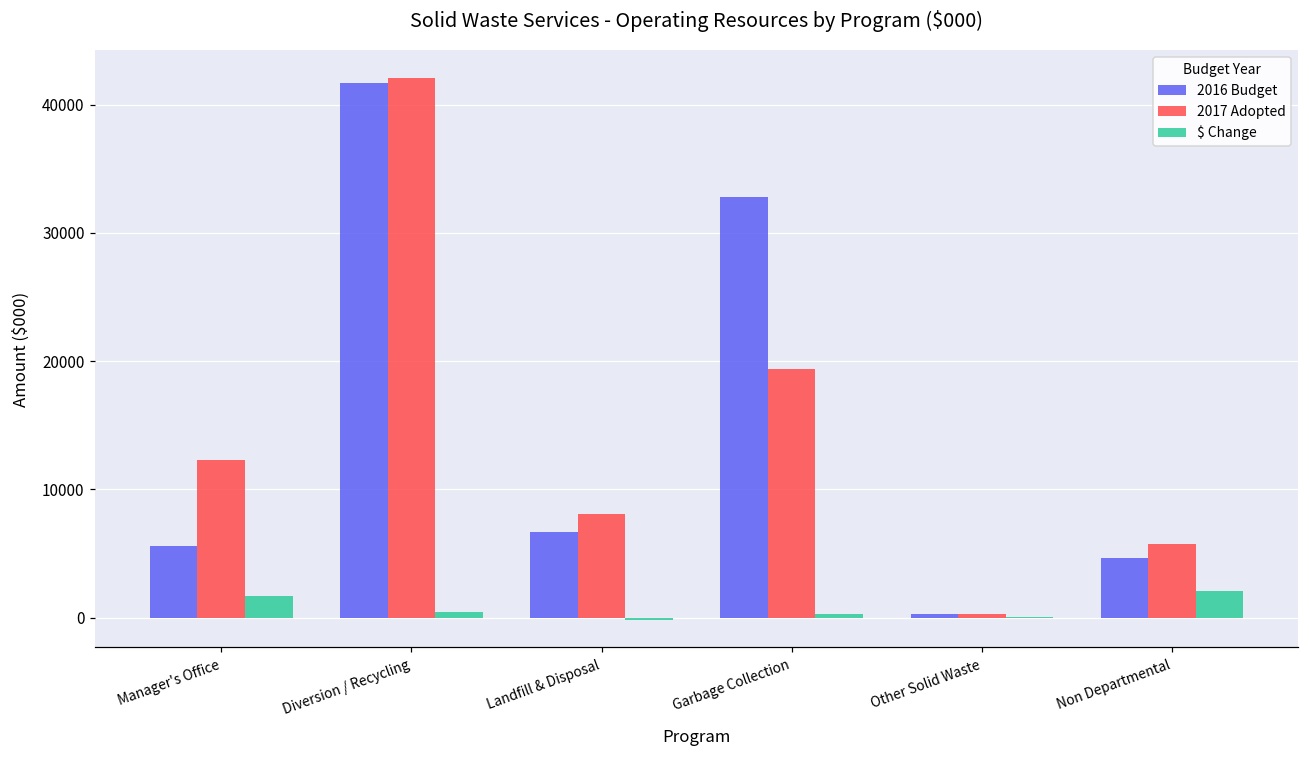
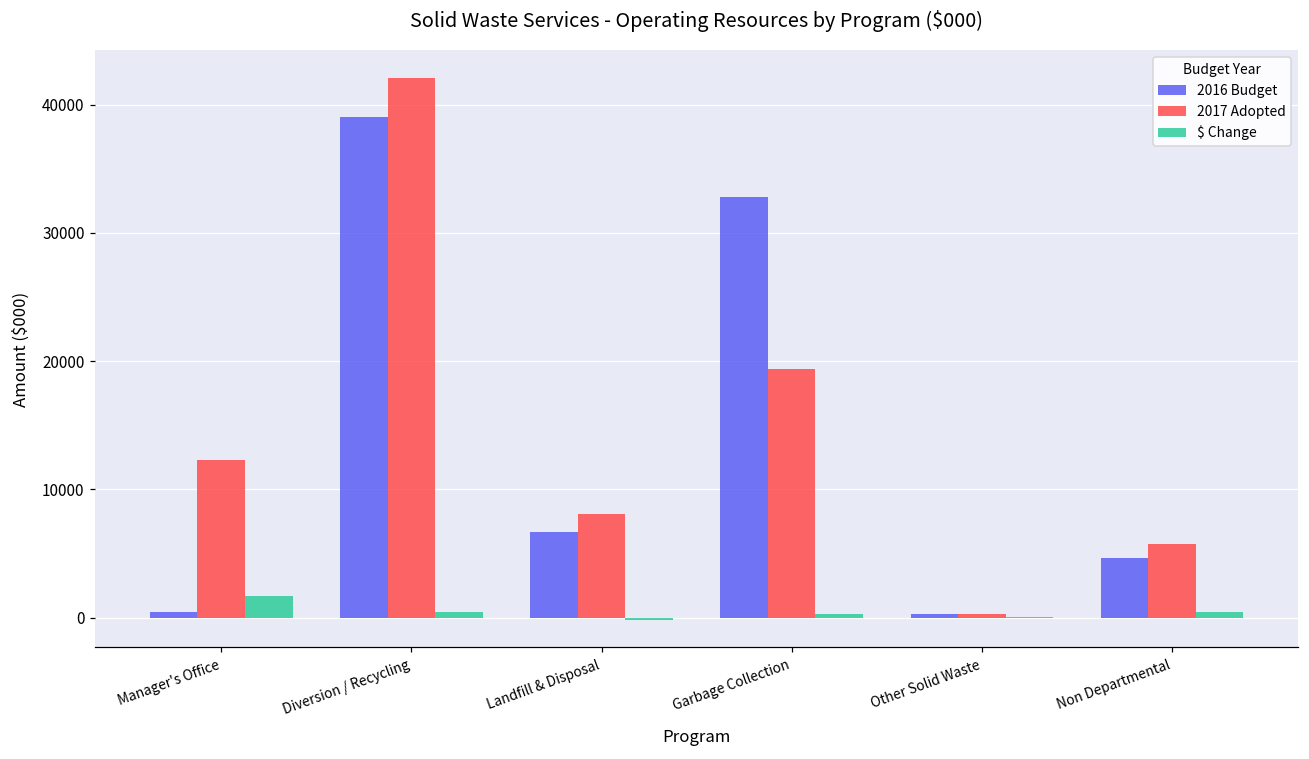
  {
    "2016 Budget": {
-     "Manager's Office": 5600,
-     "Diversion / Recycling": 41700,
+     "Manager's Office": 500,
+     "Diversion / Recycling": 39000,
      "Landfill & Disposal": 6700,
      "Garbage Collection": 32800,
      "Other Solid Waste": 300,
      "Non Departmental": 4600
    },
    "2017 Adopted": {
      "Manager's Office": 12300,
      "Diversion / Recycling": 42100,
      "Landfill & Disposal": 8100,
      "Garbage Collection": 19400,
      "Other Solid Waste": 300,
      "Non Departmental": 5700
    },
    "$ Change": {
      "Manager's Office": 1700,
      "Diversion / Recycling": 400,
      "Landfill & Disposal": -200,
      "Garbage Collection": 300,
-     "Non Departmental": 2100
+     "Non Departmental": 400
    }
  }
